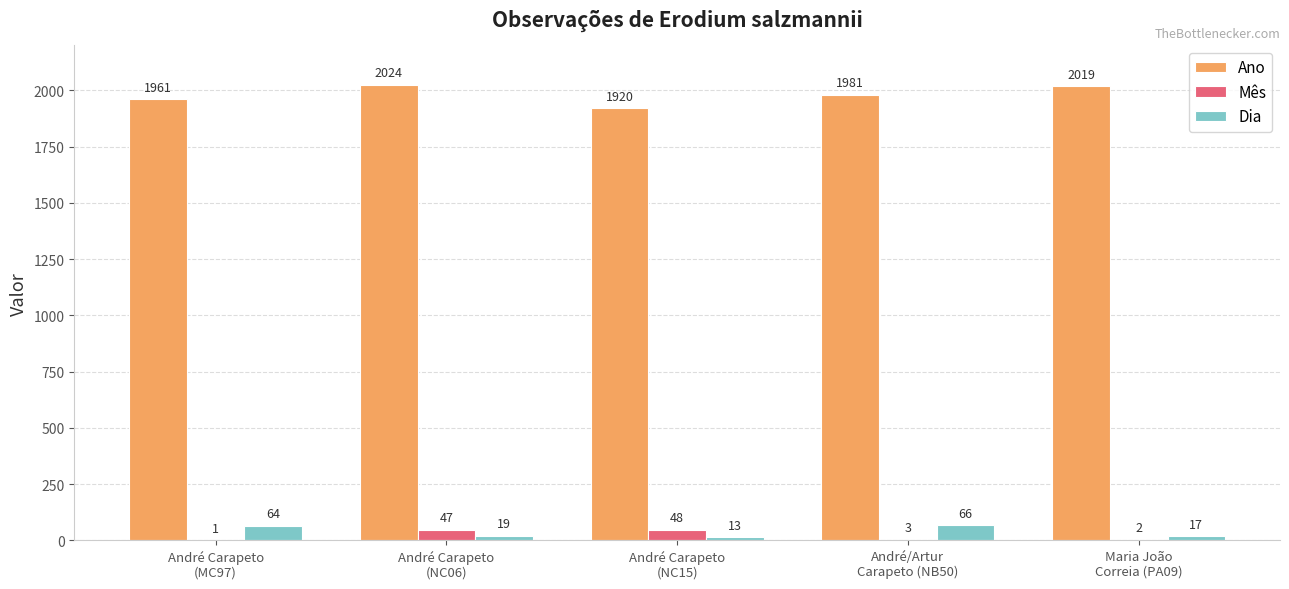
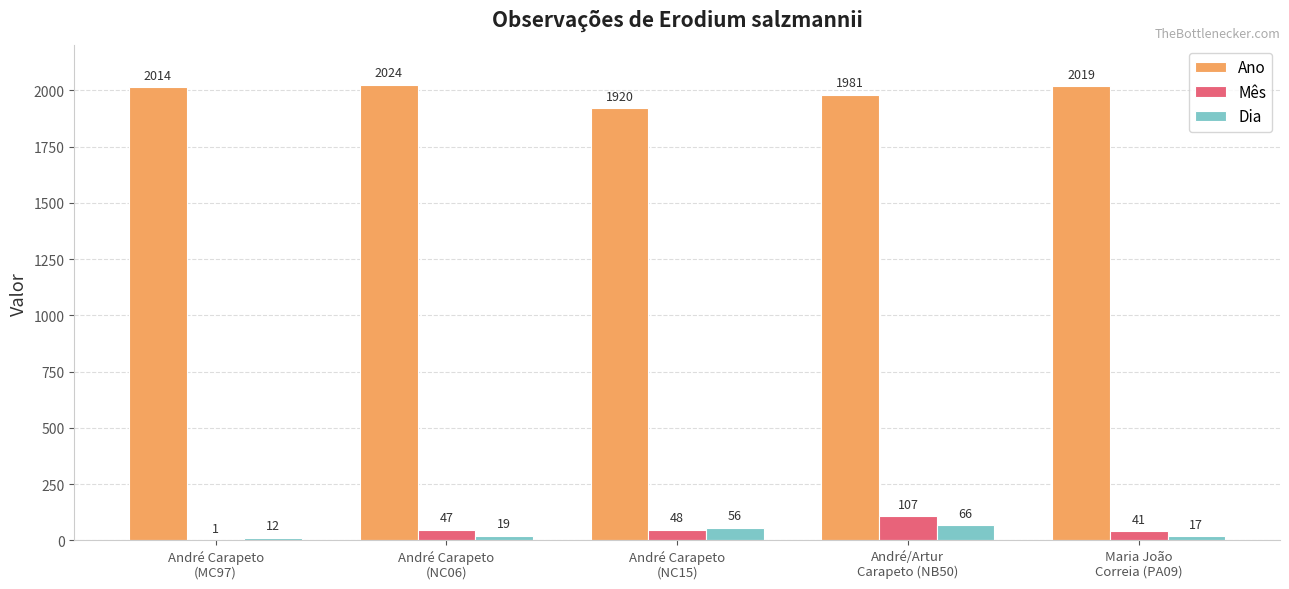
  {
    "Ano": {
-     "André Carapeto (MC97)": 1961,
+     "André Carapeto (MC97)": 2014,
      "André Carapeto (NC06)": 2024,
      "André Carapeto (NC15)": 1920,
      "André/Artur Carapeto (NB50)": 1981,
      "Maria João Correia (PA09)": 2019
    },
    "Mês": {
      "André Carapeto (MC97)": 1,
      "André Carapeto (NC06)": 47,
      "André Carapeto (NC15)": 48,
-     "André/Artur Carapeto (NB50)": 3,
-     "Maria João Correia (PA09)": 2
+     "André/Artur Carapeto (NB50)": 107,
+     "Maria João Correia (PA09)": 41
    },
    "Dia": {
-     "André Carapeto (MC97)": 64,
+     "André Carapeto (MC97)": 12,
      "André Carapeto (NC06)": 19,
-     "André Carapeto (NC15)": 13,
+     "André Carapeto (NC15)": 56,
      "André/Artur Carapeto (NB50)": 66,
      "Maria João Correia (PA09)": 17
    }
  }
